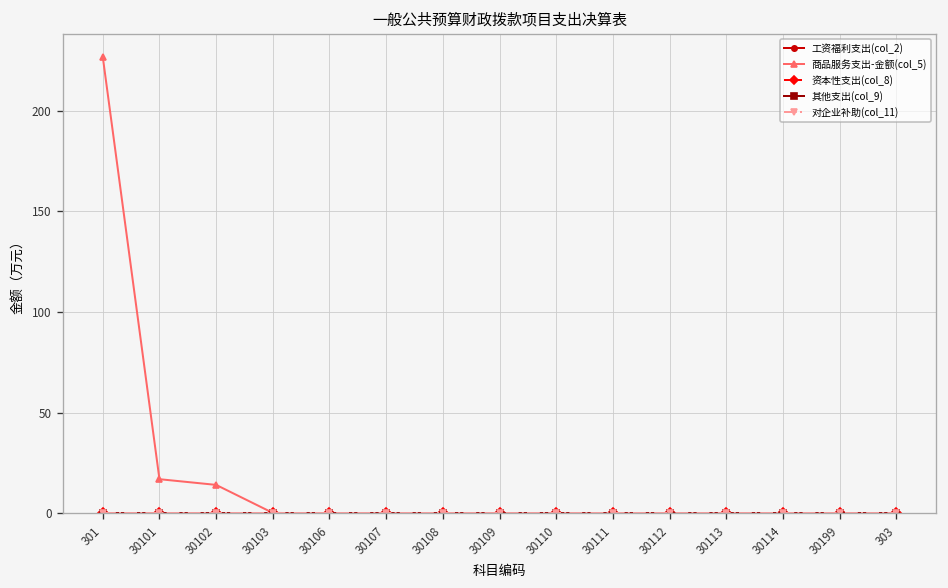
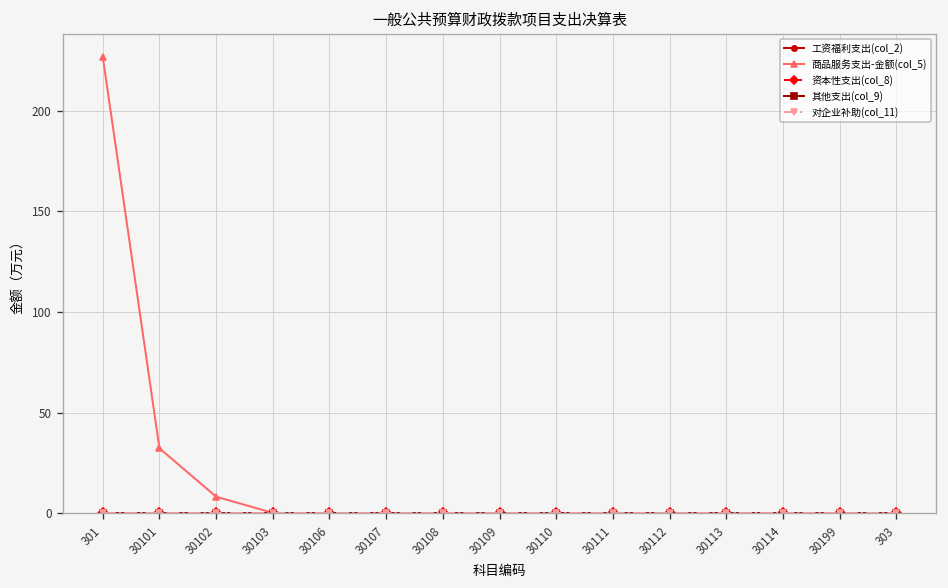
  {
    "对企业补助(col_11)": {
      "301": 0,
      "30101": 0,
      "30102": 0
    },
    "商品服务支出-金额(col_5)": {
      "301": 227,
-     "30101": 17,
-     "30102": 14
+     "30101": 32,
+     "30102": 8
    }
  }
